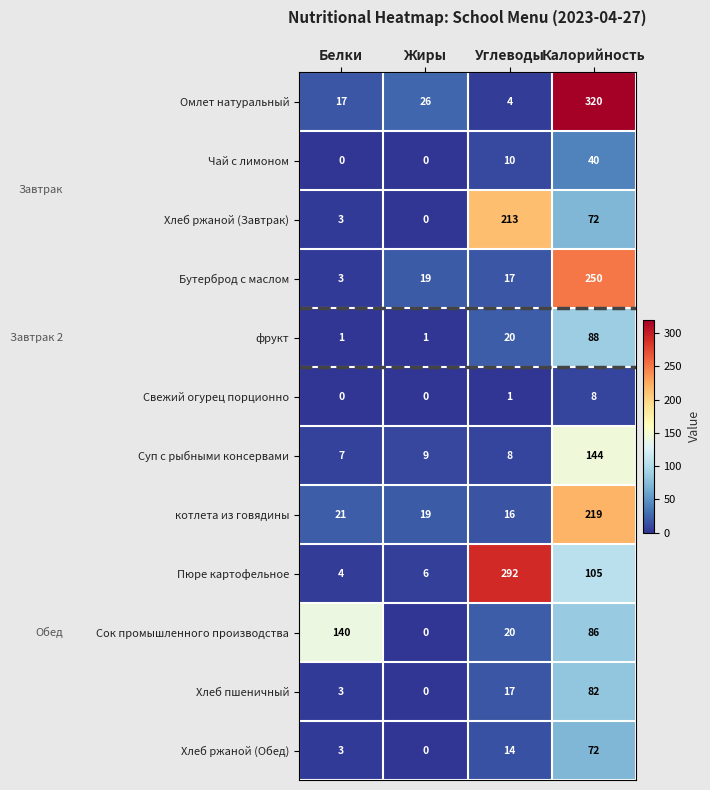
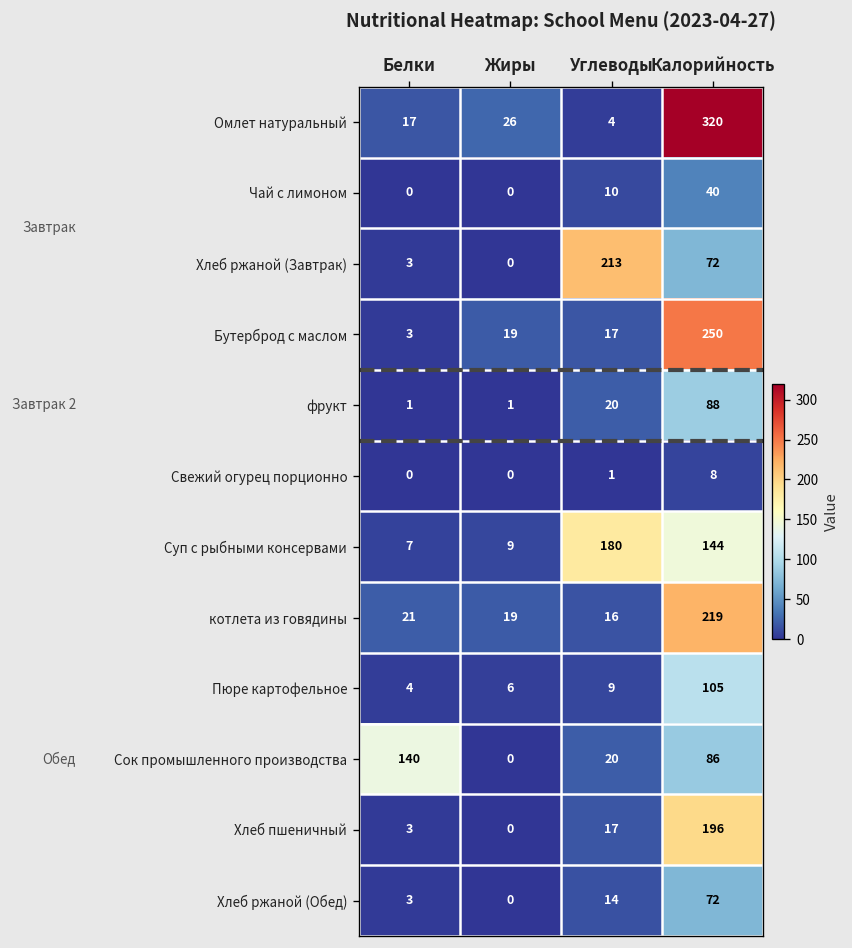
  {
    "Омлет натуральный": {
      "Белки": 17,
      "Жиры": 26,
      "Углеводы": 4,
      "Калорийность": 320
    },
    "Чай с лимоном": {
      "Белки": 0,
      "Жиры": 0,
      "Углеводы": 10,
      "Калорийность": 40
    },
    "Хлеб ржаной (Завтрак)": {
      "Белки": 3,
      "Жиры": 0,
      "Углеводы": 213,
      "Калорийность": 72
    },
    "Бутерброд с маслом": {
      "Белки": 3,
      "Жиры": 19,
      "Углеводы": 17,
      "Калорийность": 250
    },
    "фрукт": {
      "Белки": 1,
      "Жиры": 1,
      "Углеводы": 20,
      "Калорийность": 88
    },
    "Свежий огурец порционно": {
      "Белки": 0,
      "Жиры": 0,
      "Углеводы": 1,
      "Калорийность": 8
    },
    "Суп с рыбными консервами": {
      "Белки": 7,
      "Жиры": 9,
-     "Углеводы": 8,
+     "Углеводы": 180,
      "Калорийность": 144
    },
    "котлета из говядины": {
      "Белки": 21,
      "Жиры": 19,
      "Углеводы": 16,
      "Калорийность": 219
    },
    "Пюре картофельное": {
      "Белки": 4,
      "Жиры": 6,
-     "Углеводы": 292,
+     "Углеводы": 9,
      "Калорийность": 105
    },
    "Сок промышленного производства": {
      "Белки": 140,
      "Жиры": 0,
      "Углеводы": 20,
      "Калорийность": 86
    },
    "Хлеб пшеничный": {
      "Белки": 3,
      "Жиры": 0,
      "Углеводы": 17,
-     "Калорийность": 82
+     "Калорийность": 196
    },
    "Хлеб ржаной (Обед)": {
      "Белки": 3,
      "Жиры": 0,
      "Углеводы": 14,
      "Калорийность": 72
    }
  }
